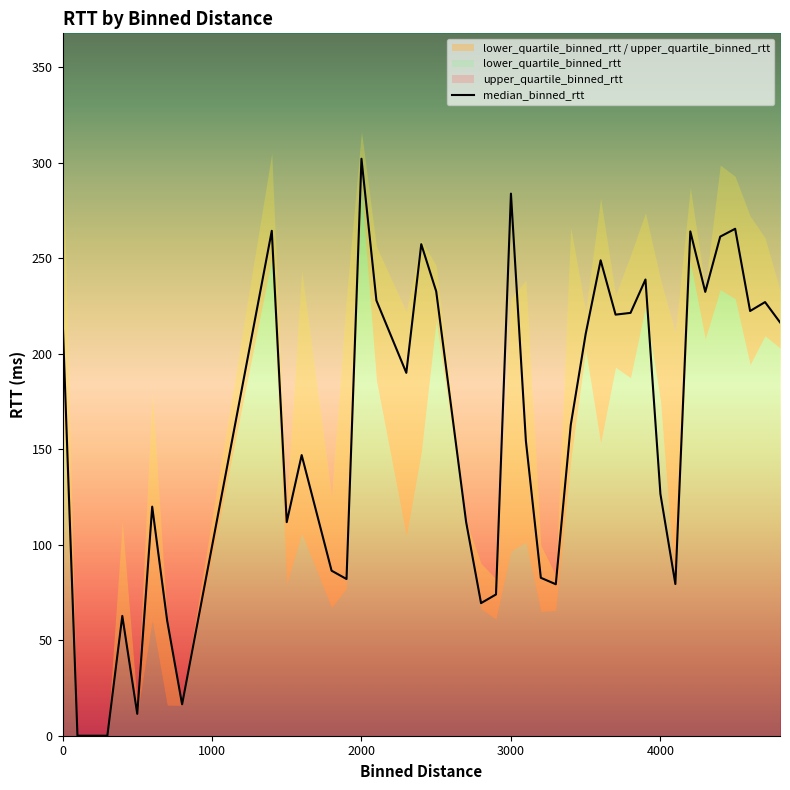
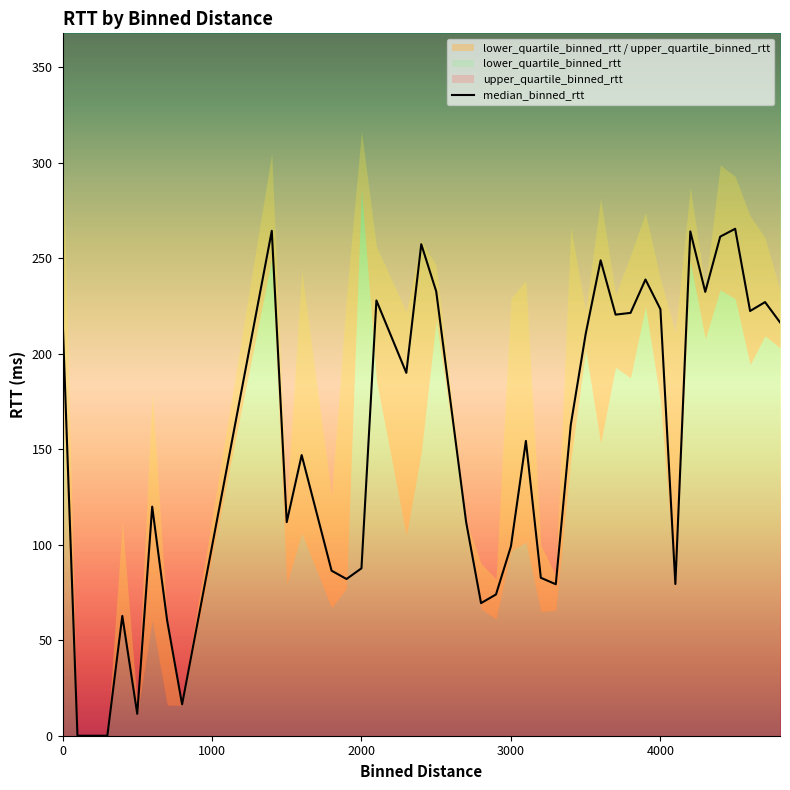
  {
    "median_binned_rtt": {
      "0": 220,
-     "2000": 302,
-     "3000": 284,
-     "4000": 127
+     "2000": 88,
+     "3000": 99,
+     "4000": 223
    },
    "lower_quartile_binned_rtt": {
      "0": 175,
      "2000": 286,
      "3000": 97,
      "4000": 175
    },
    "upper_quartile_binned_rtt": {
      "0": 48,
      "2000": 51,
      "3000": 139,
      "4000": 129
    }
  }
